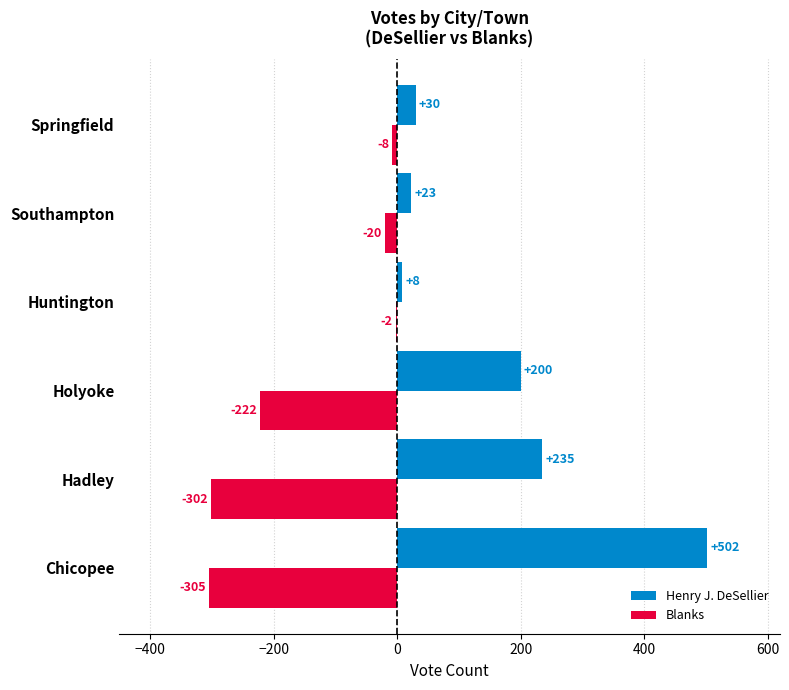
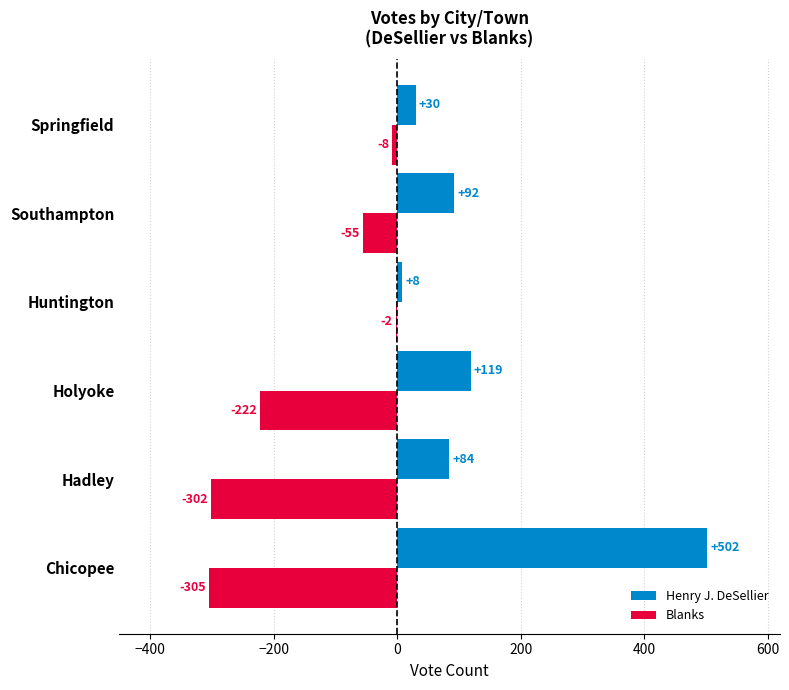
  {
    "Henry J. DeSellier": {
      "Springfield": "+30",
-     "Southampton": "+23",
+     "Southampton": "+92",
      "Huntington": "+8",
-     "Holyoke": "+200",
-     "Hadley": "+235",
+     "Holyoke": "+119",
+     "Hadley": "+84",
      "Chicopee": "+502"
    },
    "Blanks": {
      "Springfield": "-8",
-     "Southampton": "-20",
+     "Southampton": "-55",
      "Huntington": "-2",
      "Holyoke": "-222",
      "Hadley": "-302",
      "Chicopee": "-305"
    }
  }
